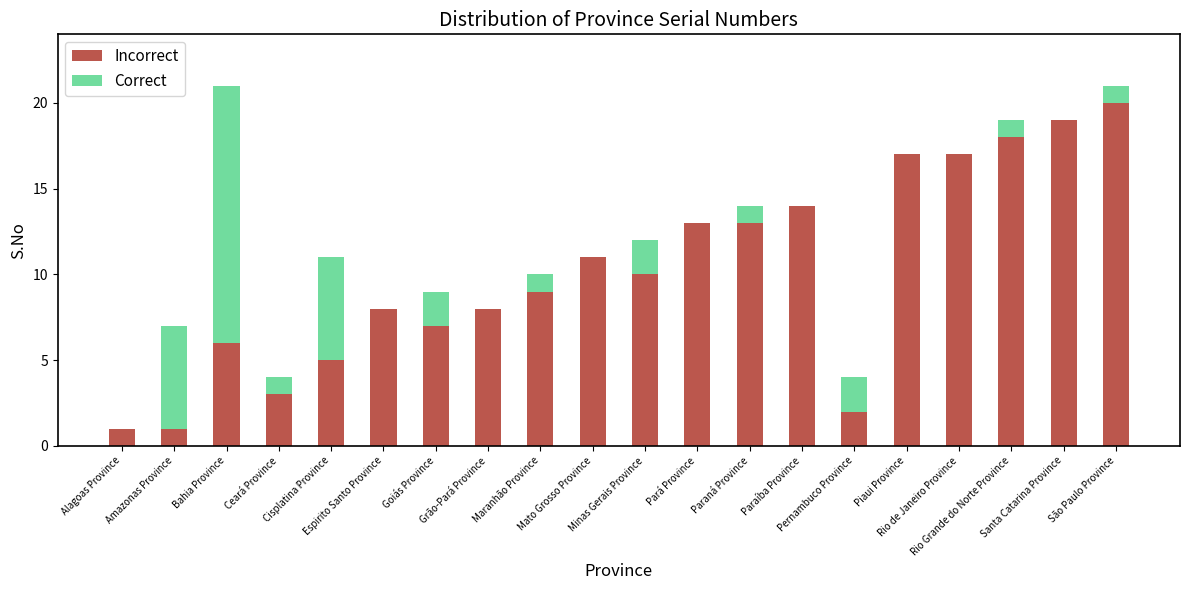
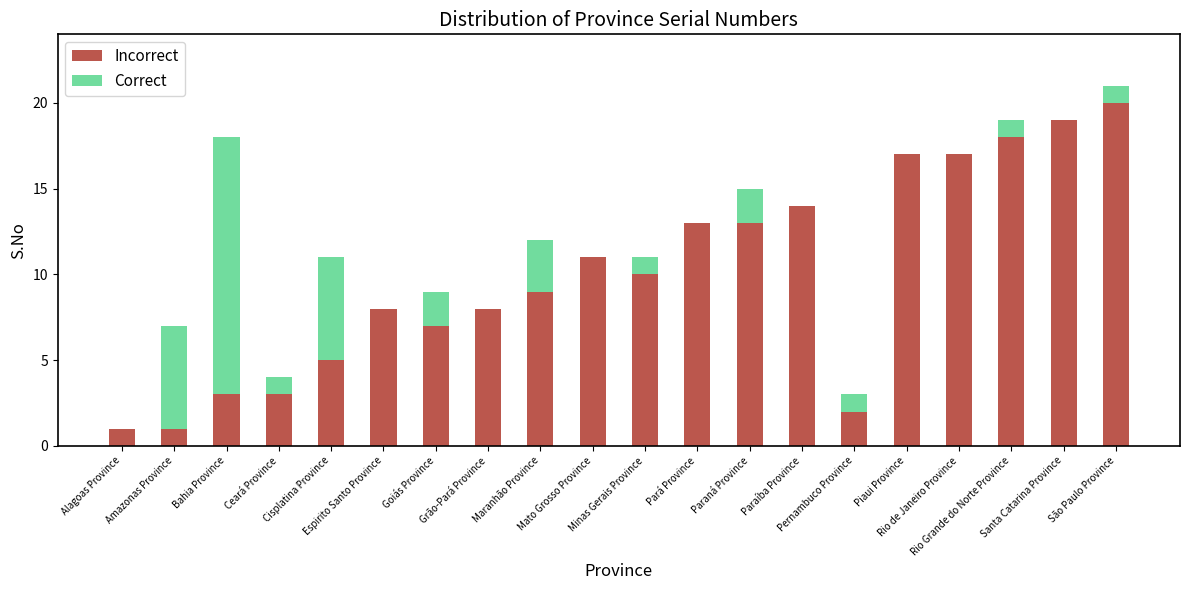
  {
    "Incorrect": {
      "Alagoas Province": 1,
      "Amazonas Province": 1,
-     "Bahia Province": 6,
+     "Bahia Province": 3,
      "Ceará Province": 3,
      "Cisplatina Province": 5,
      "Espirito Santo Province": 8,
      "Goiás Province": 7,
      "Grão-Pará Province": 8,
      "Maranhão Province": 9,
      "Mato Grosso Province": 11,
      "Minas Gerais Province": 10,
      "Pará Province": 13,
      "Paraná Province": 13,
      "Paraíba Province": 14,
      "Pernambuco Province": 2,
      "Piaui Province": 17,
      "Rio de Janeiro Province": 17,
      "Rio Grande do Norte Province": 18,
      "Santa Catarina Province": 19,
      "São Paulo Province": 20
    },
    "Correct": {
      "Alagoas Province": 0,
      "Amazonas Province": 6,
      "Bahia Province": 15,
      "Ceará Province": 1,
      "Cisplatina Province": 6,
      "Espirito Santo Province": 0,
      "Goiás Province": 2,
      "Grão-Pará Province": 0,
-     "Maranhão Province": 1,
+     "Maranhão Province": 3,
      "Mato Grosso Province": 0,
-     "Minas Gerais Province": 2,
+     "Minas Gerais Province": 1,
      "Pará Province": 0,
-     "Paraná Province": 1,
+     "Paraná Province": 2,
      "Paraíba Province": 0,
-     "Pernambuco Province": 2,
+     "Pernambuco Province": 1,
      "Piaui Province": 0,
      "Rio de Janeiro Province": 0,
      "Rio Grande do Norte Province": 1,
      "Santa Catarina Province": 0,
      "São Paulo Province": 1
    }
  }
